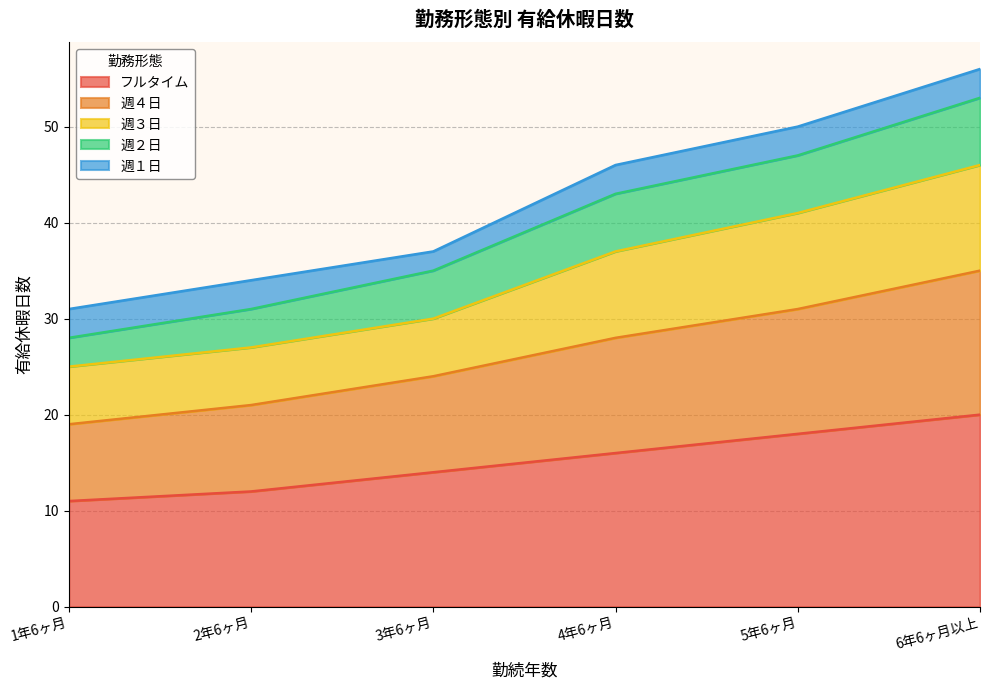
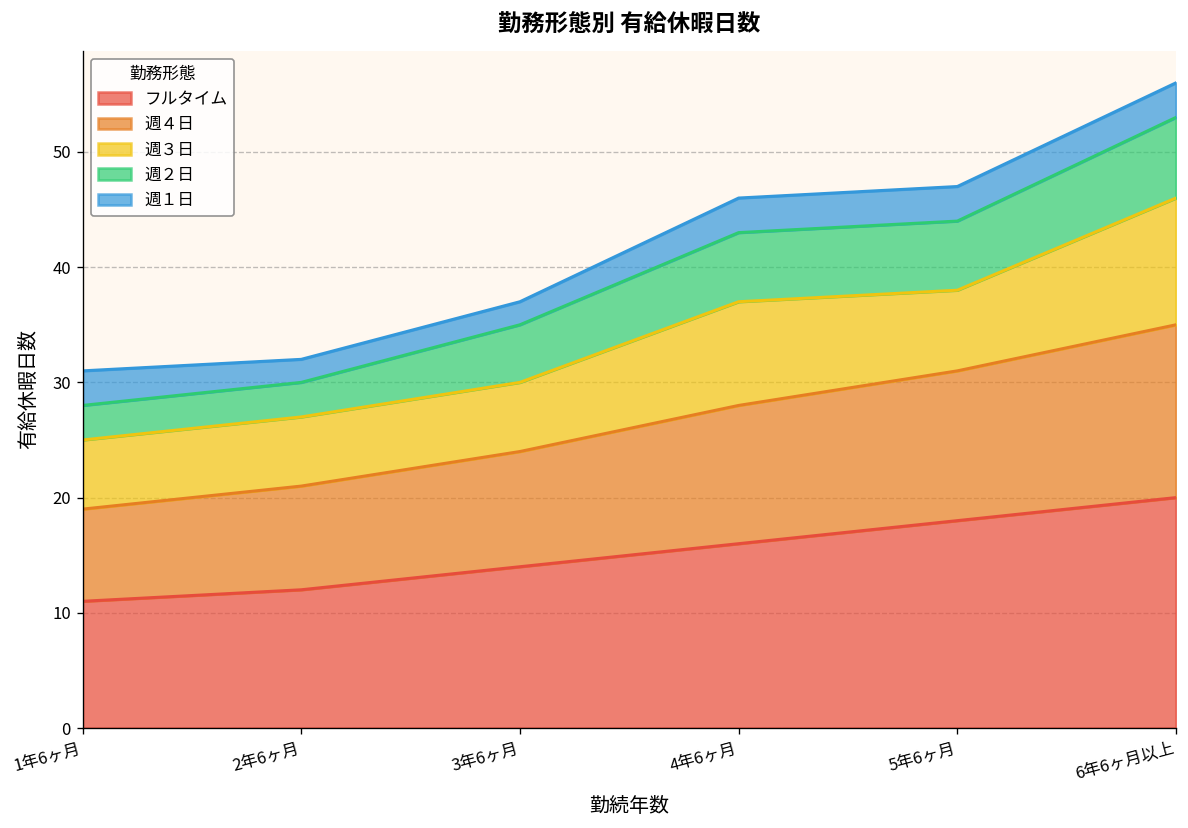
  {
    "週３日": {
      "1年6ヶ月": 6,
      "2年6ヶ月": 6,
      "3年6ヶ月": 6,
      "4年6ヶ月": 9,
-     "5年6ヶ月": 10,
+     "5年6ヶ月": 7,
      "6年6ヶ月以上": 11
    },
    "週２日": {
      "1年6ヶ月": 3,
-     "2年6ヶ月": 4,
+     "2年6ヶ月": 3,
      "3年6ヶ月": 5,
      "4年6ヶ月": 6,
      "5年6ヶ月": 6,
      "6年6ヶ月以上": 7
    },
    "週１日": {
      "1年6ヶ月": 3,
-     "2年6ヶ月": 3,
+     "2年6ヶ月": 2,
      "3年6ヶ月": 2,
      "4年6ヶ月": 3,
      "5年6ヶ月": 3,
      "6年6ヶ月以上": 3
    }
  }
